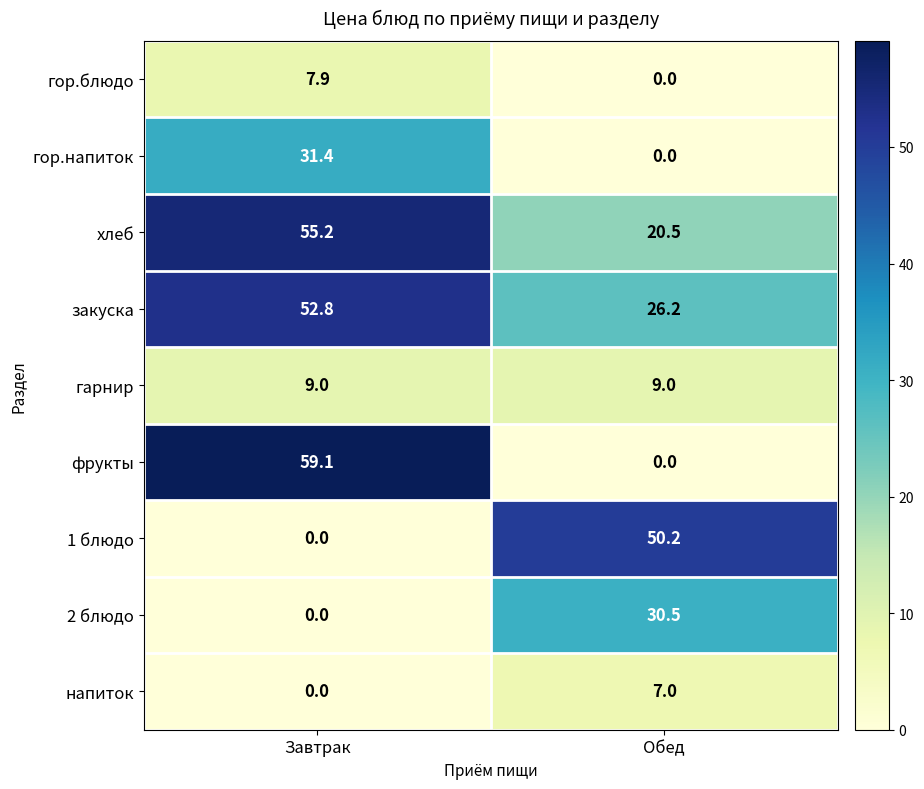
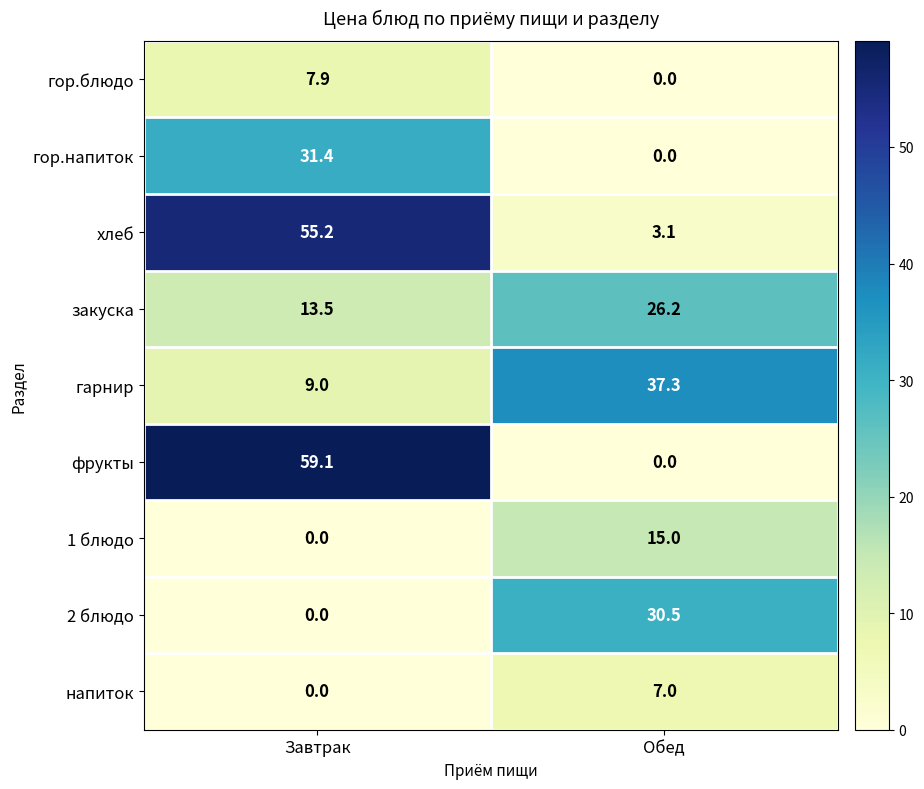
  {
    "гор.блюдо": {
      "Завтрак": 7.9,
      "Обед": 0.0
    },
    "гор.напиток": {
      "Завтрак": 31.4,
      "Обед": 0.0
    },
    "хлеб": {
      "Завтрак": 55.2,
-     "Обед": 20.5
+     "Обед": 3.1
    },
    "закуска": {
-     "Завтрак": 52.8,
+     "Завтрак": 13.5,
      "Обед": 26.2
    },
    "гарнир": {
      "Завтрак": 9.0,
-     "Обед": 9.0
+     "Обед": 37.3
    },
    "фрукты": {
      "Завтрак": 59.1,
      "Обед": 0.0
    },
    "1 блюдо": {
      "Завтрак": 0.0,
-     "Обед": 50.2
+     "Обед": 15.0
    },
    "2 блюдо": {
      "Завтрак": 0.0,
      "Обед": 30.5
    },
    "напиток": {
      "Завтрак": 0.0,
      "Обед": 7.0
    }
  }
